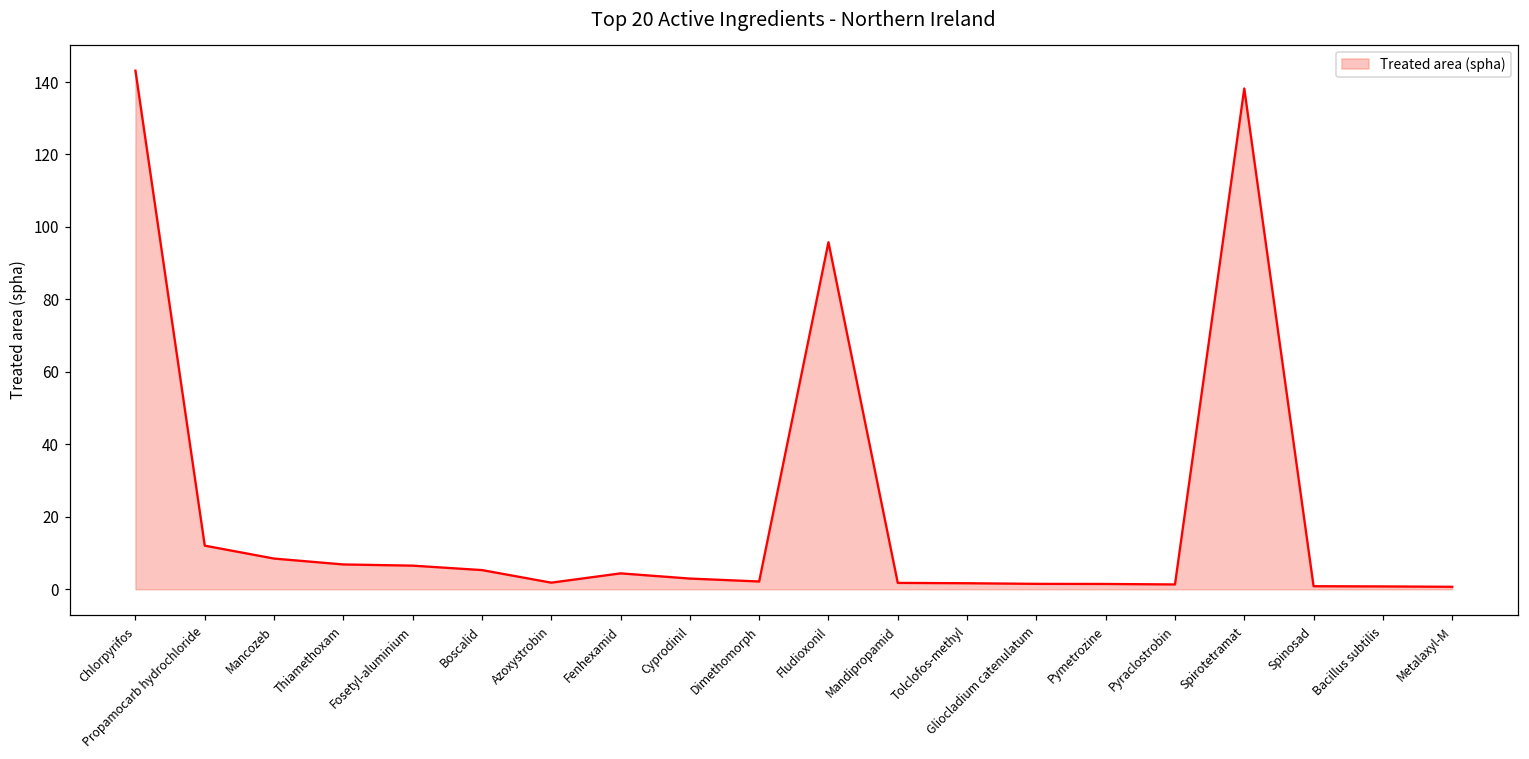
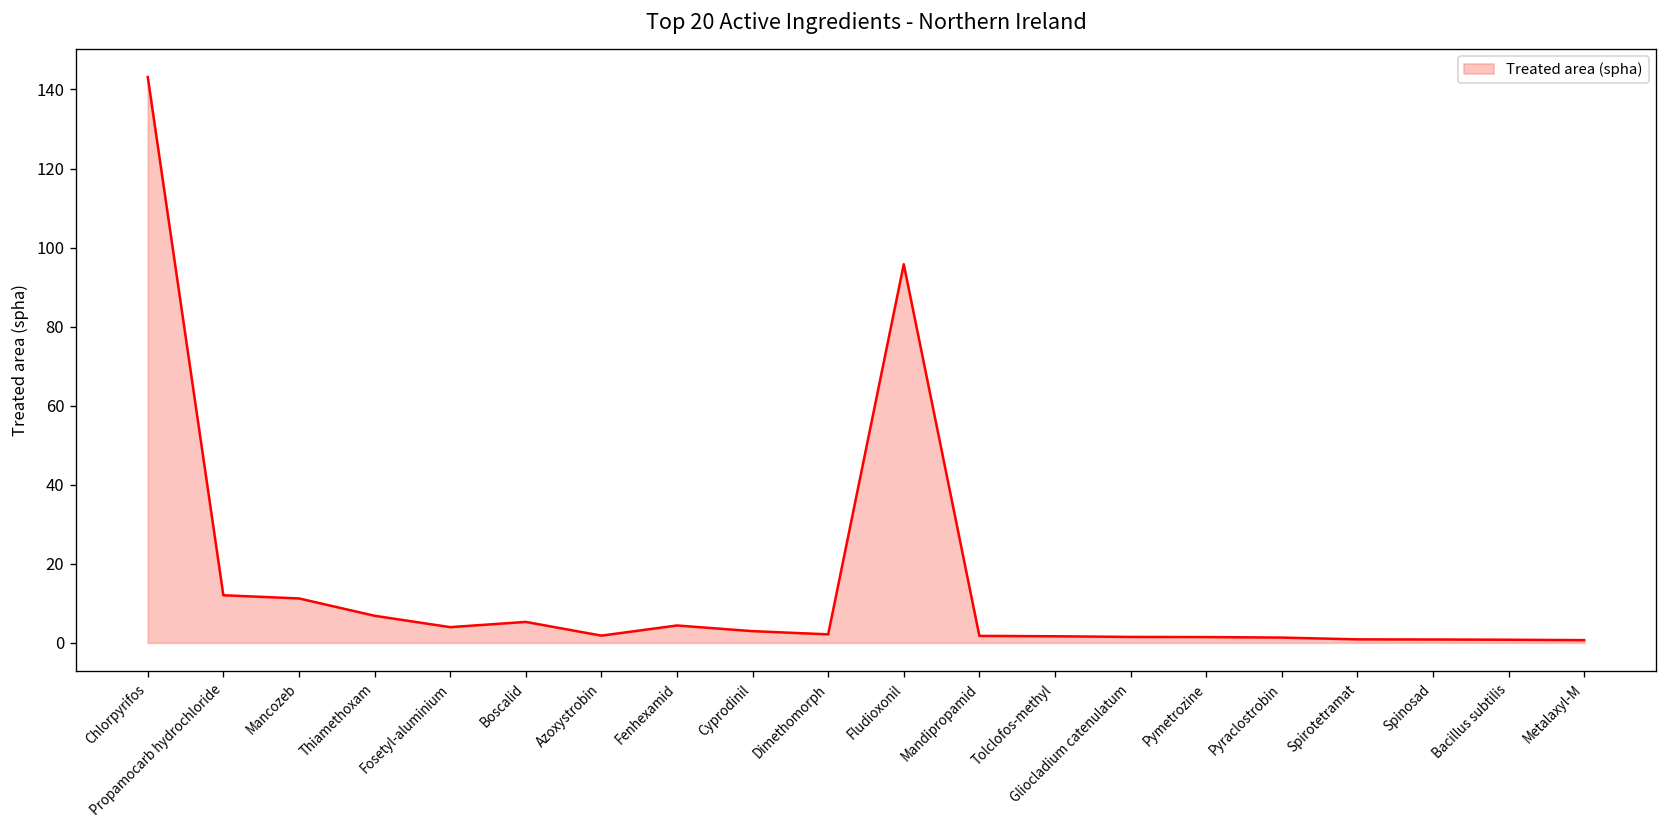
  {
    "Chlorpyrifos": 143,
    "Propamocarb hydrochloride": 12,
-   "Mancozeb": 8,
+   "Mancozeb": 11,
    "Thiamethoxam": 7,
-   "Fosetyl-aluminium": 7,
+   "Fosetyl-aluminium": 4,
    "Boscalid": 5,
    "Azoxystrobin": 2,
    "Fenhexamid": 4,
    "Cyprodinil": 3,
    "Dimethomorph": 2,
    "Fludioxonil": 96,
    "Mandipropamid": 2,
    "Tolclofos-methyl": 2,
    "Gliocladium catenulatum": 1,
    "Pymetrozine": 1,
    "Pyraclostrobin": 1,
-   "Spirotetramat": 138,
+   "Spirotetramat": 1,
    "Spinosad": 1,
    "Bacillus subtilis": 1,
    "Metalaxyl-M": 1
  }
